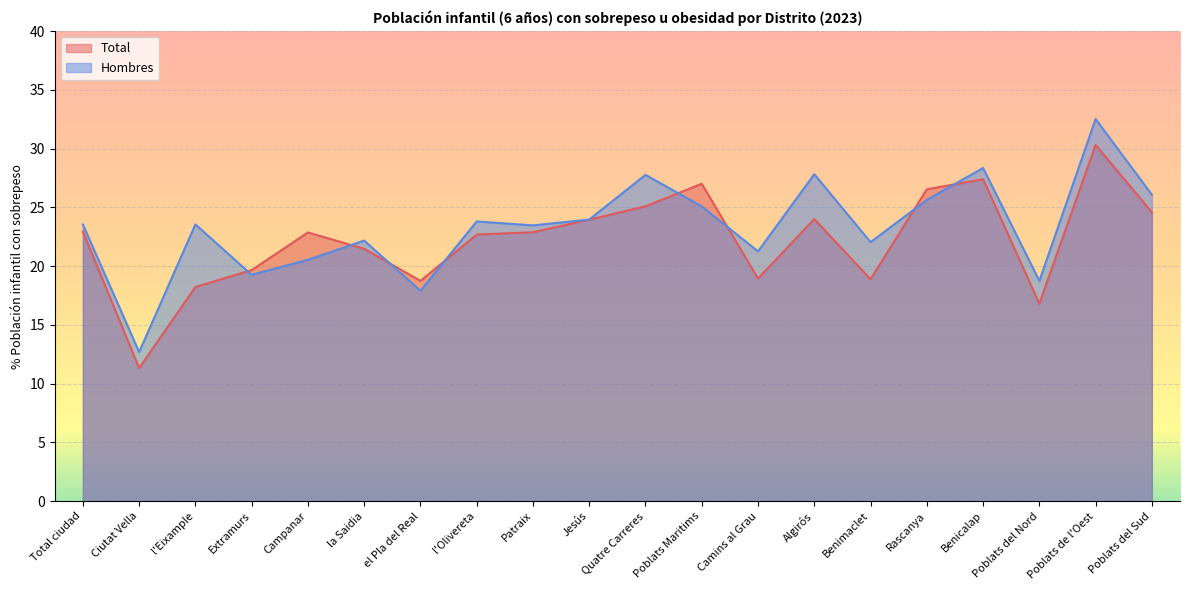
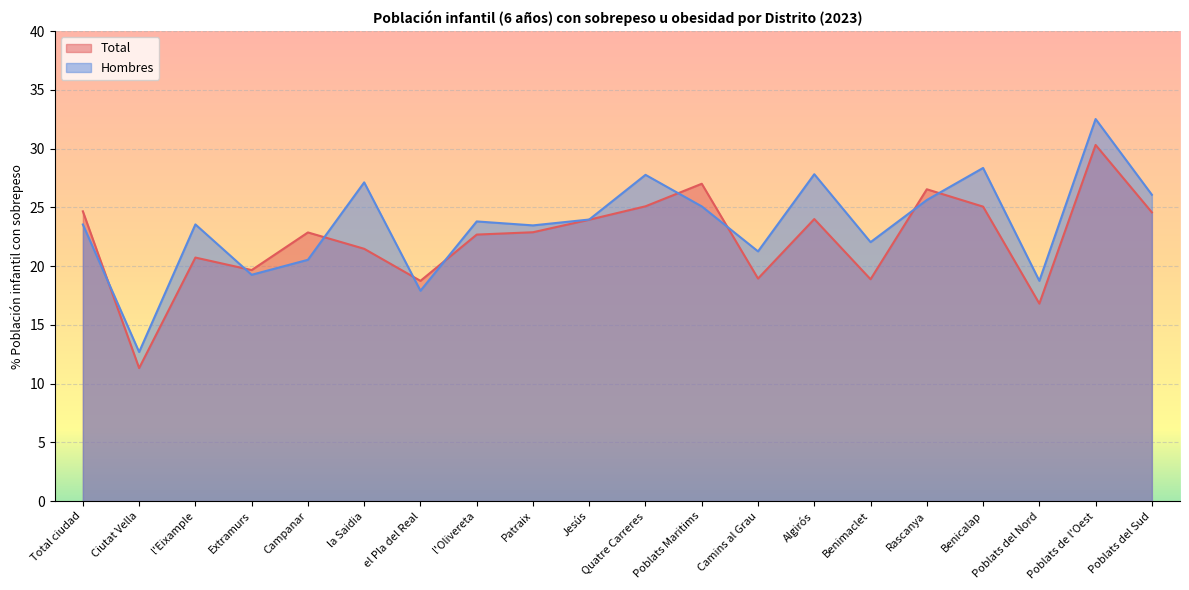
  {
    "Total": {
-     "Total ciudad": 22.9,
+     "Total ciudad": 24.7,
      "Ciutat Vella": 11.3,
-     "l'Eixample": 18.2,
+     "l'Eixample": 20.7,
      "Extramurs": 19.7,
      "Campanar": 22.9,
      "la Saidia": 21.5,
      "el Pla del Real": 18.8,
      "l'Olivereta": 22.7,
      "Patraix": 22.9,
      "Quatre Carreres": 25.1,
      "Poblats Maritims": 27.0,
      "Camins al Grau": 18.9,
      "Algirós": 24.0,
      "Benimaclet": 18.9,
      "Rascanya": 26.5,
-     "Benicalap": 27.4,
+     "Benicalap": 25.1,
      "Poblats del Nord": 16.8,
      "Poblats de l'Oest": 30.3,
      "Poblats del Sud": 24.6
    },
    "Hombres": {
      "Total ciudad": 23.5,
      "Ciutat Vella": 12.7,
      "l'Eixample": 23.6,
      "Extramurs": 19.3,
      "Campanar": 20.5,
-     "la Saidia": 22.2,
+     "la Saidia": 27.1,
      "el Pla del Real": 17.9,
      "l'Olivereta": 23.8,
      "Patraix": 23.5,
      "Quatre Carreres": 27.8,
      "Poblats Maritims": 25.1,
      "Camins al Grau": 21.3,
      "Algirós": 27.8,
      "Benimaclet": 22.0,
      "Rascanya": 25.6,
      "Benicalap": 28.4,
      "Poblats del Nord": 18.8,
      "Poblats de l'Oest": 32.5,
      "Poblats del Sud": 26.1
    }
  }
